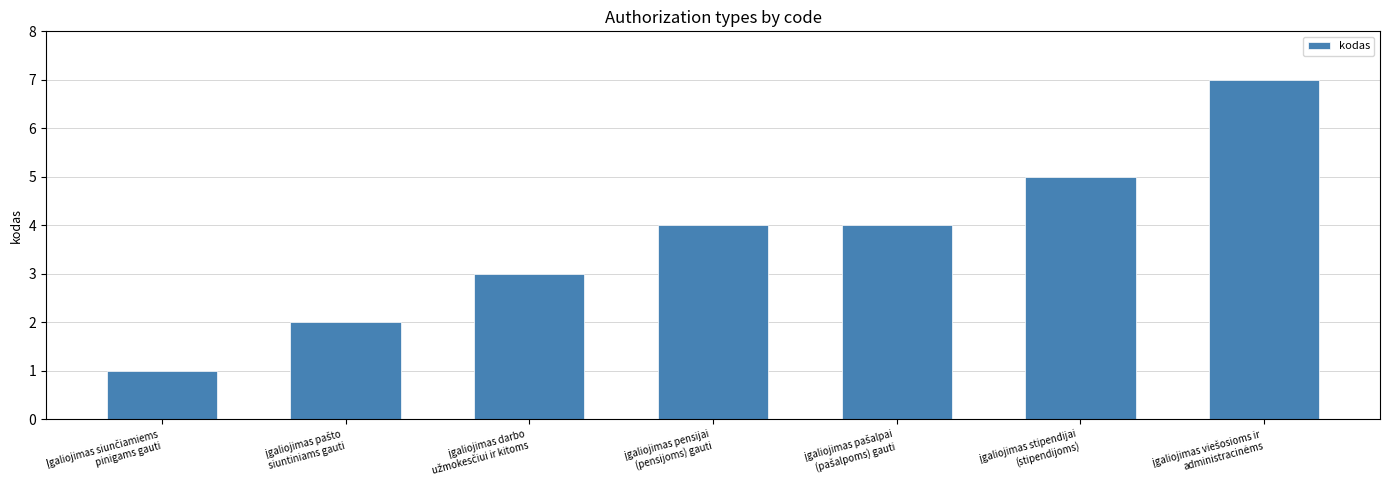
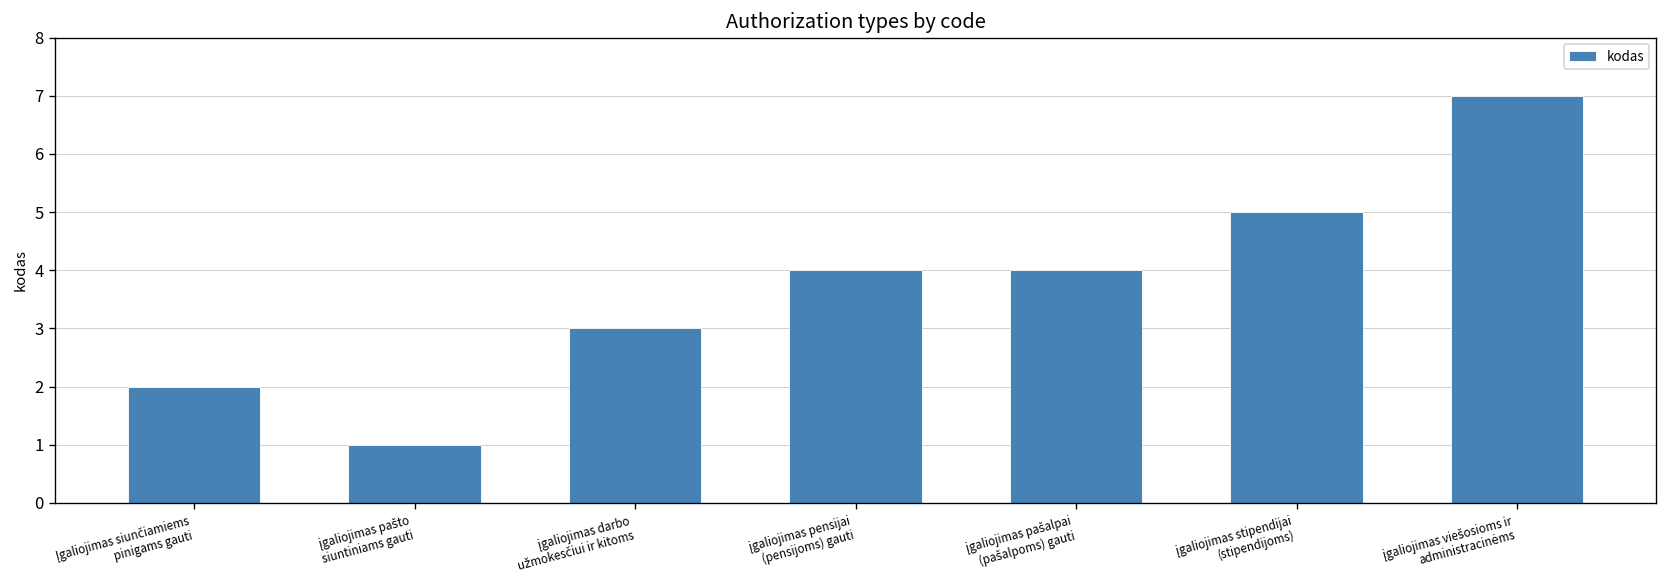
  {
-   "Įgaliojimas siunčiamiems pinigams gauti": 1,
-   "įgaliojimas pašto siuntiniams gauti": 2,
+   "Įgaliojimas siunčiamiems pinigams gauti": 2,
+   "įgaliojimas pašto siuntiniams gauti": 1,
    "įgaliojimas darbo užmokesčiui ir kitoms": 3,
    "įgaliojimas pensijai (pensijoms) gauti": 4,
    "įgaliojimas pašalpai (pašalpoms) gauti": 4,
    "įgaliojimas stipendijai (stipendijoms)": 5,
    "įgaliojimas viešosioms ir administracinėms": 7
  }
